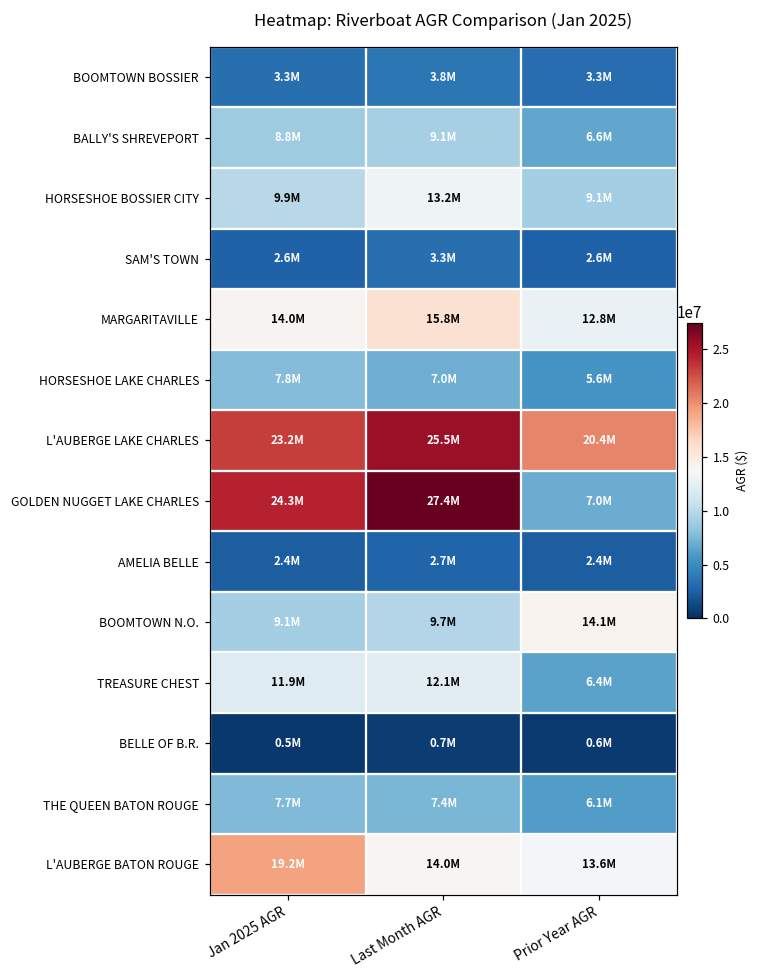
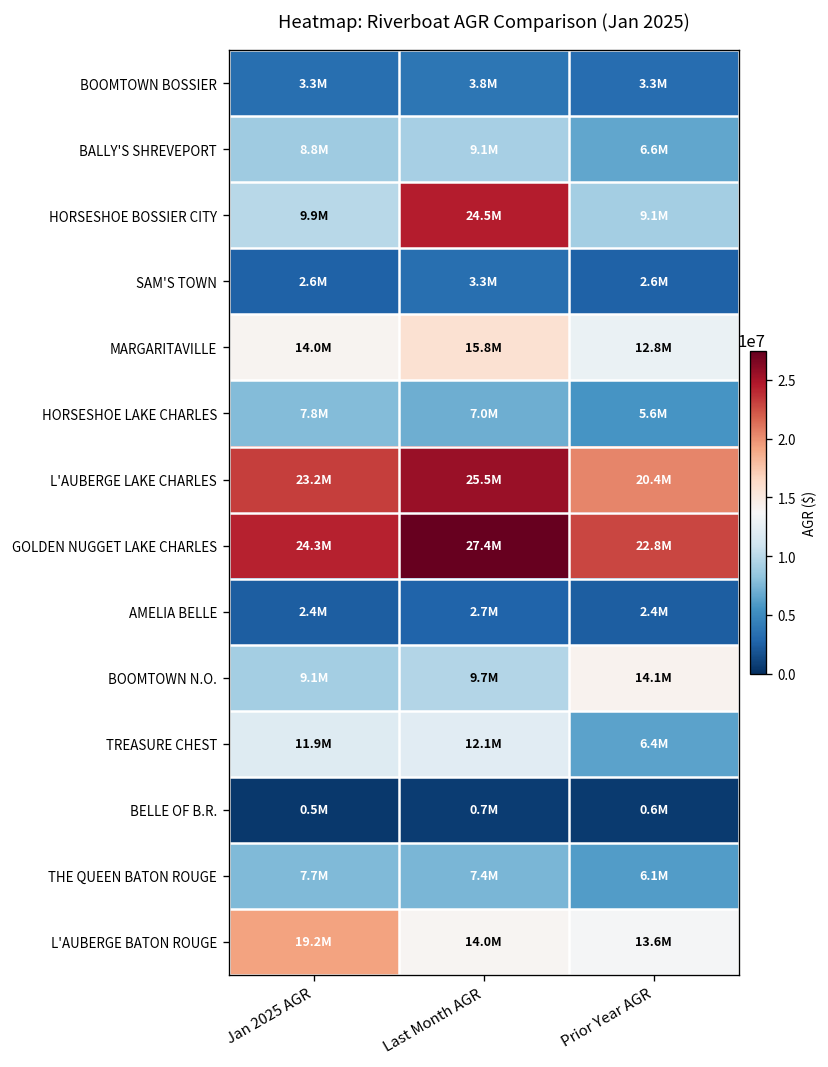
  {
    "BOOMTOWN BOSSIER": {
      "Jan 2025 AGR": "3.3M",
      "Last Month AGR": "3.8M",
      "Prior Year AGR": "3.3M"
    },
    "BALLY'S SHREVEPORT": {
      "Jan 2025 AGR": "8.8M",
      "Last Month AGR": "9.1M",
      "Prior Year AGR": "6.6M"
    },
    "HORSESHOE BOSSIER CITY": {
      "Jan 2025 AGR": "9.9M",
-     "Last Month AGR": "13.2M",
+     "Last Month AGR": "24.5M",
      "Prior Year AGR": "9.1M"
    },
    "SAM'S TOWN": {
      "Jan 2025 AGR": "2.6M",
      "Last Month AGR": "3.3M",
      "Prior Year AGR": "2.6M"
    },
    "MARGARITAVILLE": {
      "Jan 2025 AGR": "14.0M",
      "Last Month AGR": "15.8M",
      "Prior Year AGR": "12.8M"
    },
    "HORSESHOE LAKE CHARLES": {
      "Jan 2025 AGR": "7.8M",
      "Last Month AGR": "7.0M",
      "Prior Year AGR": "5.6M"
    },
    "L'AUBERGE LAKE CHARLES": {
      "Jan 2025 AGR": "23.2M",
      "Last Month AGR": "25.5M",
      "Prior Year AGR": "20.4M"
    },
    "GOLDEN NUGGET LAKE CHARLES": {
      "Jan 2025 AGR": "24.3M",
      "Last Month AGR": "27.4M",
-     "Prior Year AGR": "7.0M"
+     "Prior Year AGR": "22.8M"
    },
    "AMELIA BELLE": {
      "Jan 2025 AGR": "2.4M",
      "Last Month AGR": "2.7M",
      "Prior Year AGR": "2.4M"
    },
    "BOOMTOWN N.O.": {
      "Jan 2025 AGR": "9.1M",
      "Last Month AGR": "9.7M",
      "Prior Year AGR": "14.1M"
    },
    "TREASURE CHEST": {
      "Jan 2025 AGR": "11.9M",
      "Last Month AGR": "12.1M",
      "Prior Year AGR": "6.4M"
    },
    "BELLE OF B.R.": {
      "Jan 2025 AGR": "0.5M",
      "Last Month AGR": "0.7M",
      "Prior Year AGR": "0.6M"
    },
    "THE QUEEN BATON ROUGE": {
      "Jan 2025 AGR": "7.7M",
      "Last Month AGR": "7.4M",
      "Prior Year AGR": "6.1M"
    },
    "L'AUBERGE BATON ROUGE": {
      "Jan 2025 AGR": "19.2M",
      "Last Month AGR": "14.0M",
      "Prior Year AGR": "13.6M"
    }
  }
